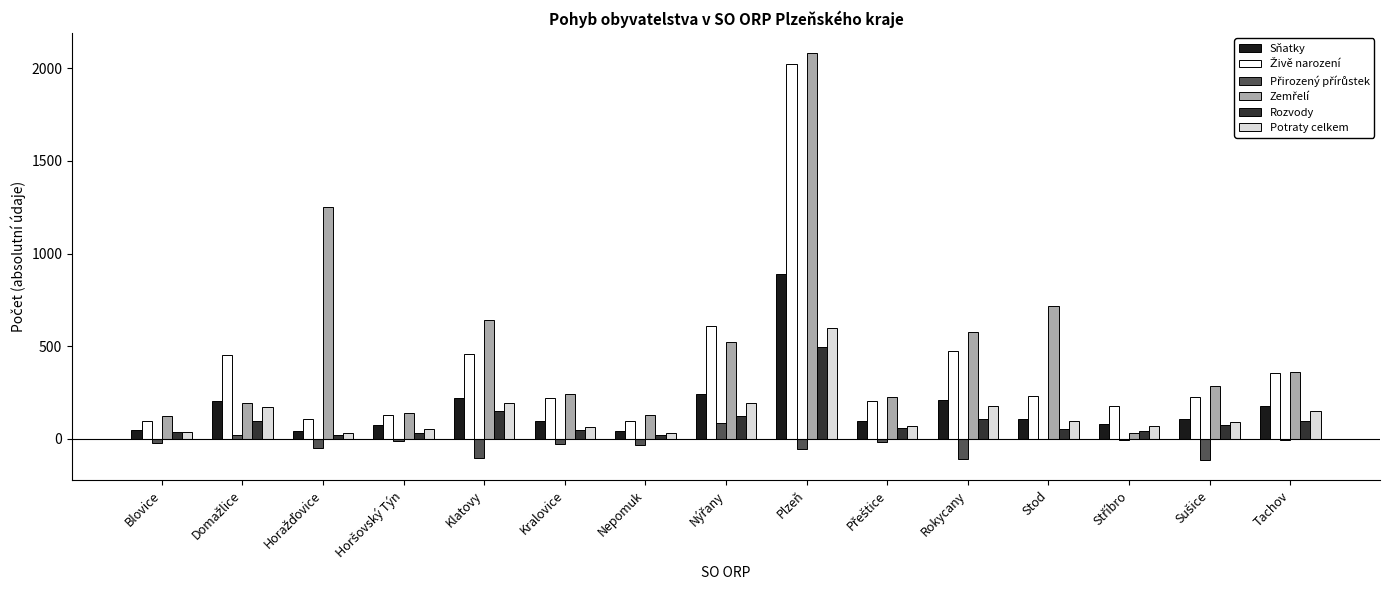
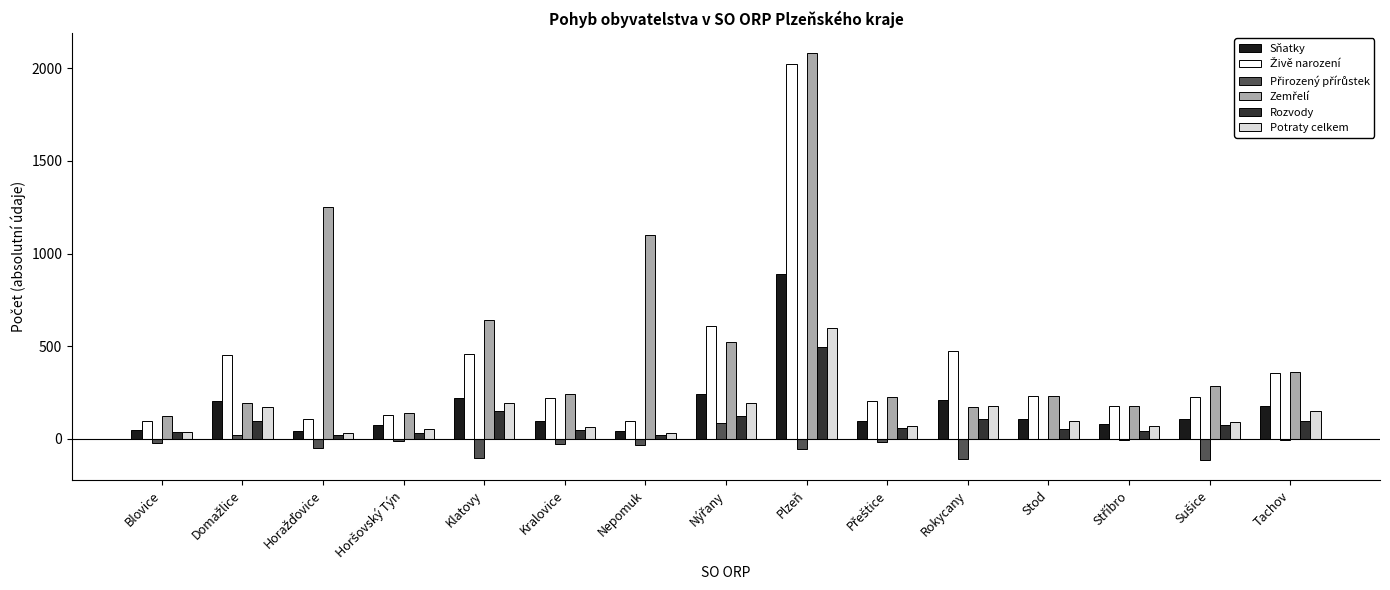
  {
    "Zemřelí": {
      "Blovice": 120,
      "Domažlice": 190,
      "Horažďovice": 1250,
      "Horšovský Týn": 140,
      "Klatovy": 640,
      "Kralovice": 240,
-     "Nepomuk": 130,
+     "Nepomuk": 1100,
      "Nýřany": 530,
      "Plzeň": 2080,
      "Přeštice": 220,
-     "Rokycany": 580,
-     "Stod": 720,
-     "Stříbro": 30,
+     "Rokycany": 170,
+     "Stod": 230,
+     "Stříbro": 180,
      "Sušice": 290,
      "Tachov": 360
    }
  }
